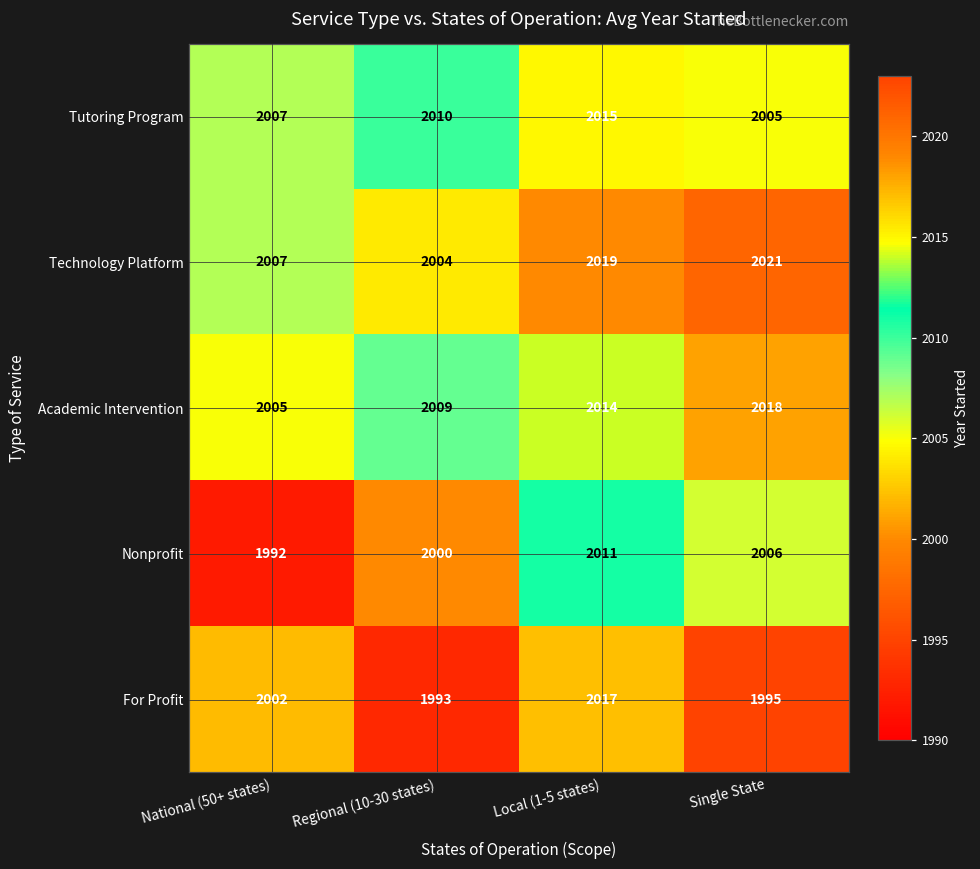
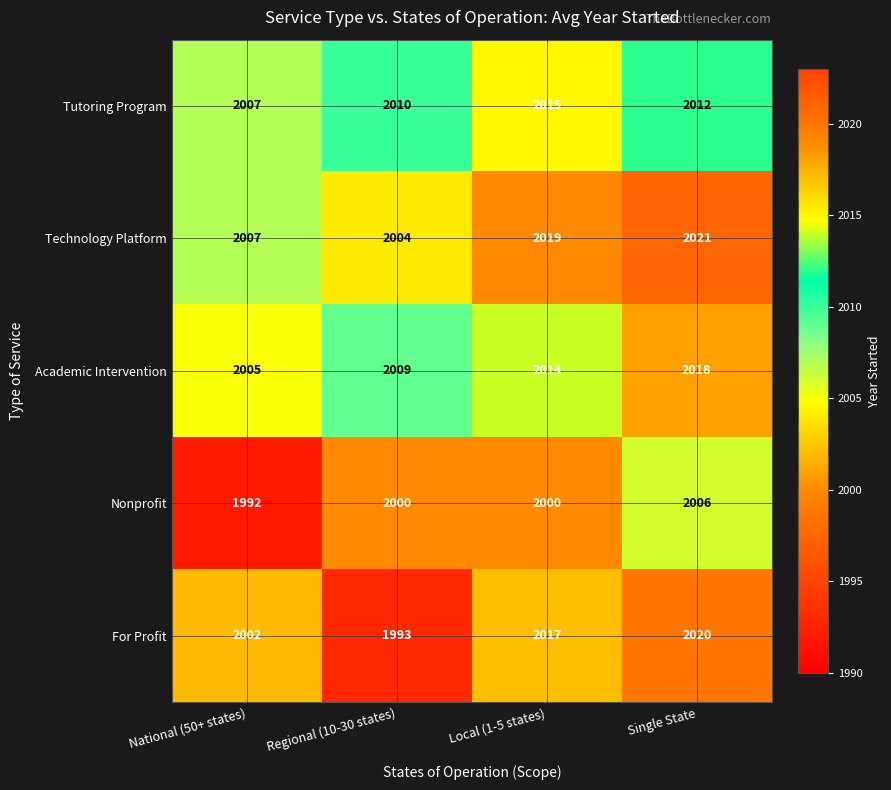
  {
    "Tutoring Program": {
      "National (50+ states)": 2007,
      "Regional (10-30 states)": 2010,
      "Local (1-5 states)": 2015,
-     "Single State": 2005
+     "Single State": 2012
    },
    "Technology Platform": {
      "National (50+ states)": 2007,
      "Regional (10-30 states)": 2004,
      "Local (1-5 states)": 2019,
      "Single State": 2021
    },
    "Academic Intervention": {
      "National (50+ states)": 2005,
      "Regional (10-30 states)": 2009,
      "Local (1-5 states)": 2014,
      "Single State": 2018
    },
    "Nonprofit": {
      "National (50+ states)": 1992,
      "Regional (10-30 states)": 2000,
-     "Local (1-5 states)": 2011,
+     "Local (1-5 states)": 2000,
      "Single State": 2006
    },
    "For Profit": {
      "National (50+ states)": 2002,
      "Regional (10-30 states)": 1993,
      "Local (1-5 states)": 2017,
-     "Single State": 1995
+     "Single State": 2020
    }
  }
